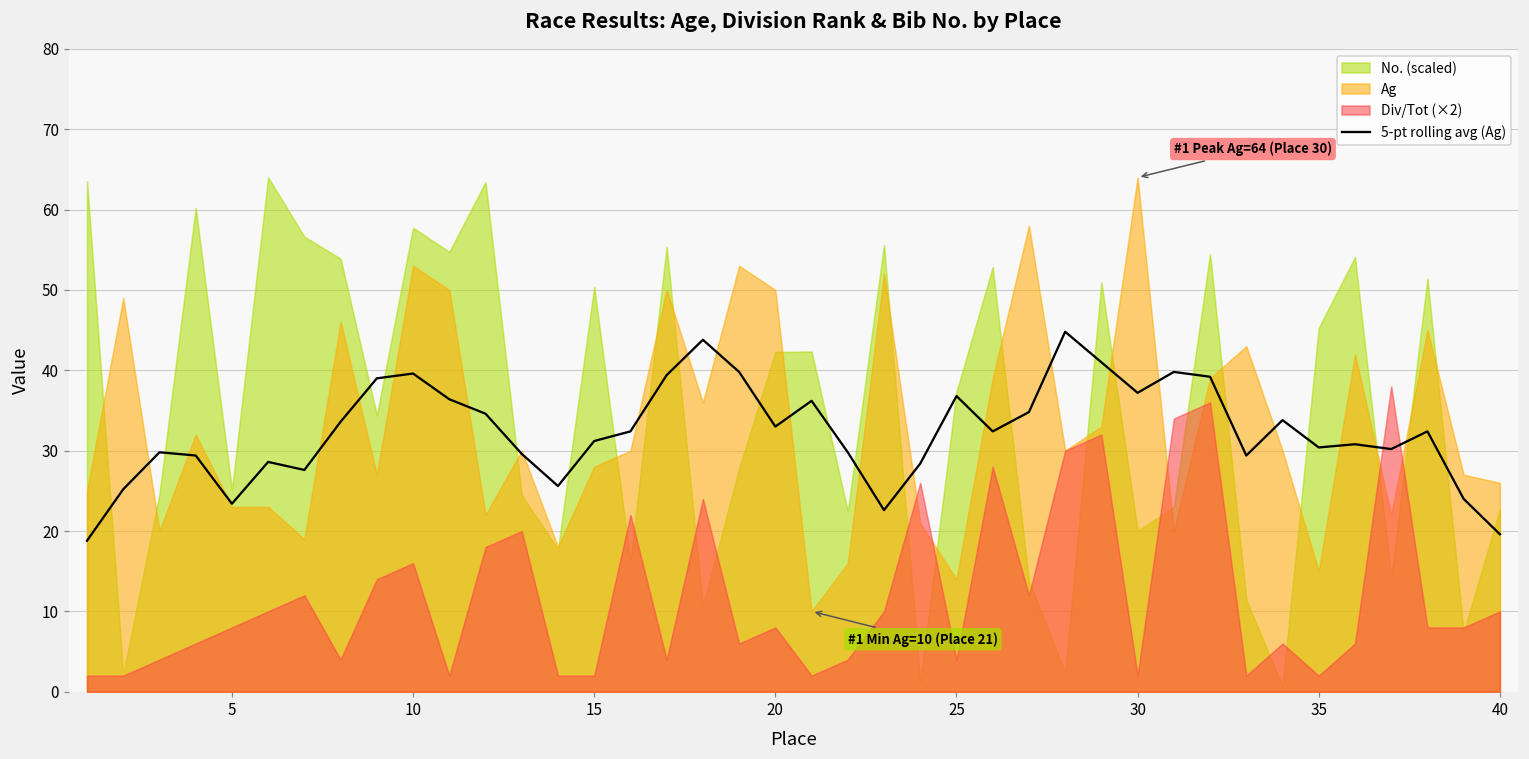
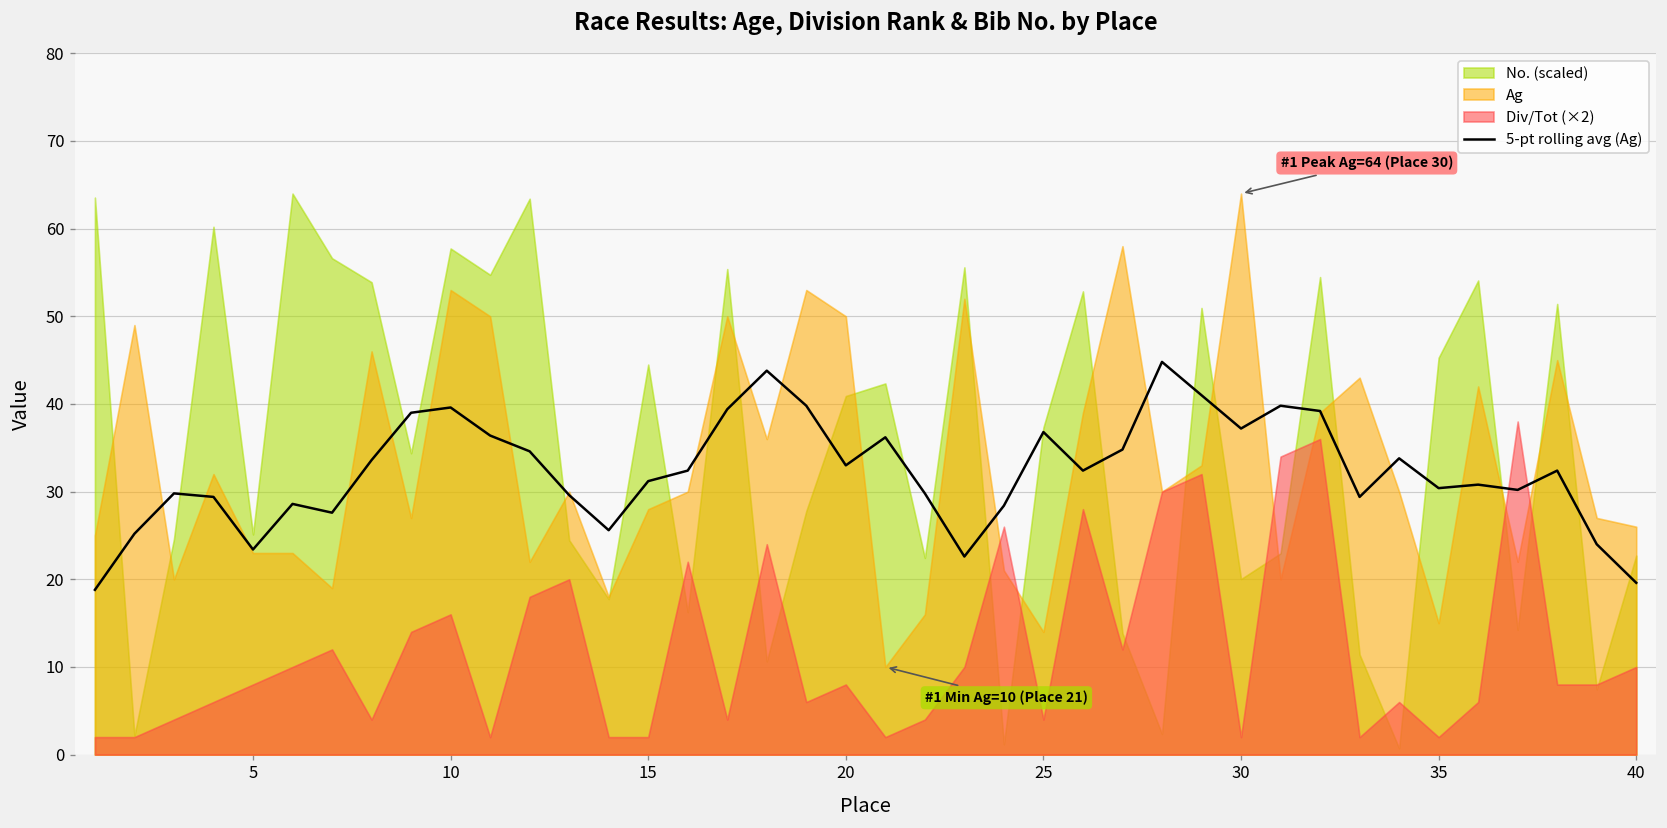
  {
    "5-pt rolling avg (Ag)": {
      "5": 23,
      "10": 40,
      "15": 31,
      "20": 33,
      "25": 37,
      "30": 37,
      "35": 30,
      "40": 20
    },
    "No. (scaled)": {
      "5": 25,
      "10": 58,
-     "15": 50,
-     "20": 42,
+     "15": 44,
+     "20": 41,
      "25": 37,
      "30": 20,
      "35": 45,
      "40": 23
    },
    "Ag": {
      "5": 23,
      "10": 53,
      "15": 28,
      "20": 50,
      "25": 14,
      "35": 15,
      "40": 26
    },
    "Div/Tot (×2)": {
      "5": 8,
      "10": 16,
      "15": 2,
      "20": 8,
      "25": 4,
      "30": 2,
      "35": 2,
      "40": 10
    }
  }
